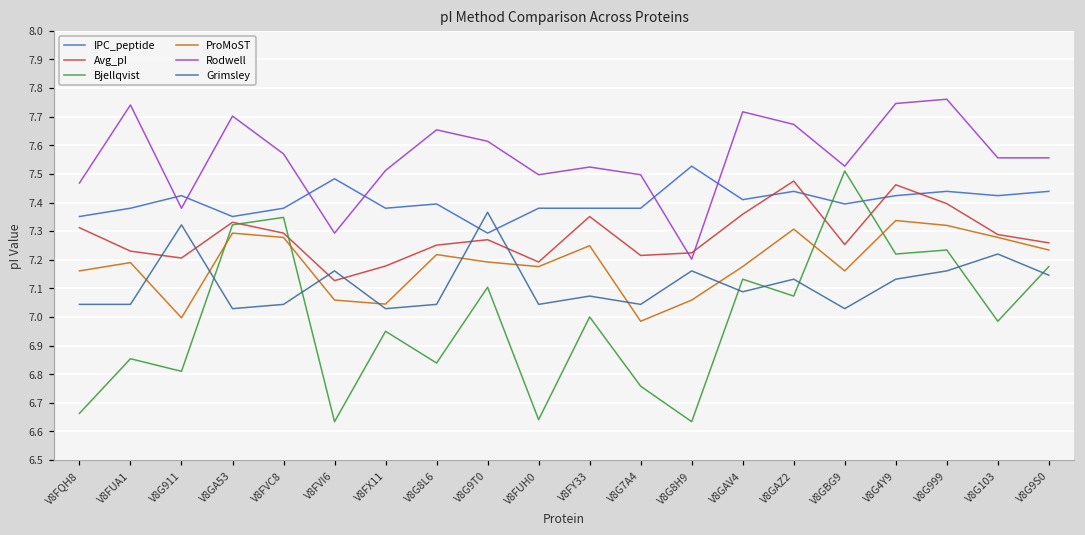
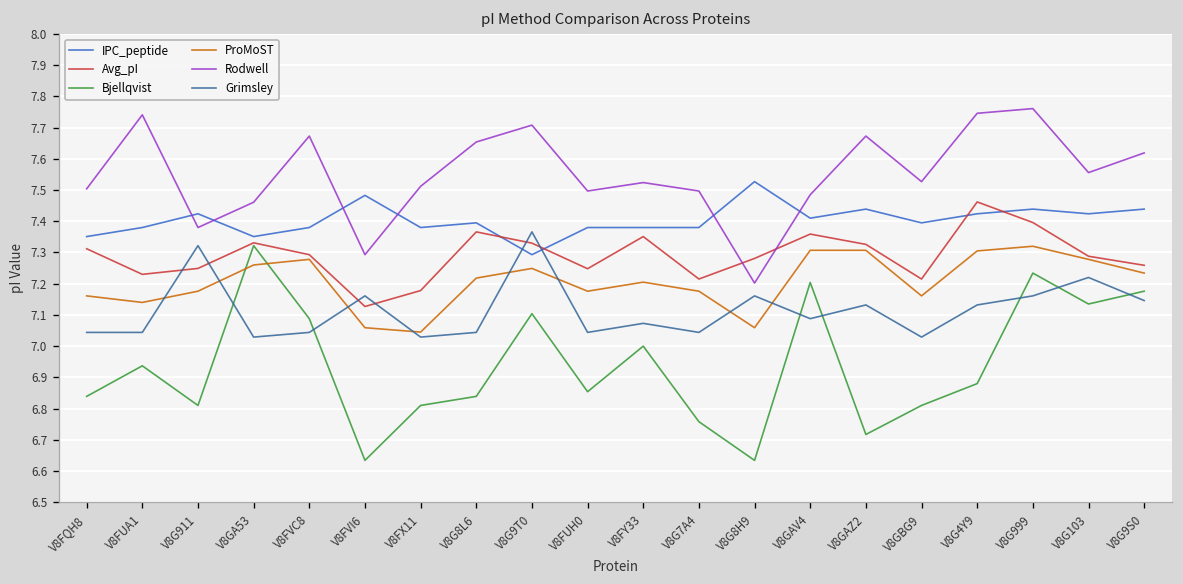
  {
    "Avg_pI": {
      "V8FQH8": 7.31,
      "V8FUA1": 7.23,
-     "V8G911": 7.21,
+     "V8G911": 7.25,
      "V8FVC8": 7.29,
      "V8FVI6": 7.13,
      "V8FX11": 7.18,
-     "V8G8L6": 7.25,
-     "V8G9T0": 7.27,
-     "V8FUH0": 7.19,
+     "V8G8L6": 7.37,
+     "V8G9T0": 7.33,
+     "V8FUH0": 7.25,
      "V8FY33": 7.35,
      "V8G7A4": 7.22,
-     "V8G8H9": 7.22,
+     "V8G8H9": 7.28,
      "V8GAV4": 7.36,
-     "V8GAZ2": 7.48,
-     "V8GBG9": 7.25,
+     "V8GAZ2": 7.33,
+     "V8GBG9": 7.22,
      "V8G4Y9": 7.46,
      "V8G999": 7.40,
      "V8G103": 7.29,
      "V8G9S0": 7.26
    },
    "Bjellqvist": {
-     "V8FQH8": 6.66,
-     "V8FUA1": 6.85,
+     "V8FQH8": 6.84,
+     "V8FUA1": 6.94,
      "V8G911": 6.81,
-     "V8FVC8": 7.35,
+     "V8FVC8": 7.09,
      "V8FVI6": 6.63,
-     "V8FX11": 6.95,
+     "V8FX11": 6.81,
      "V8G8L6": 6.84,
      "V8G9T0": 7.10,
-     "V8FUH0": 6.64,
+     "V8FUH0": 6.85,
      "V8FY33": 7.00,
      "V8G7A4": 6.76,
      "V8G8H9": 6.63,
-     "V8GAV4": 7.13,
-     "V8GAZ2": 7.07,
-     "V8GBG9": 7.51,
-     "V8G4Y9": 7.22,
+     "V8GAV4": 7.20,
+     "V8GAZ2": 6.72,
+     "V8GBG9": 6.81,
+     "V8G4Y9": 6.88,
      "V8G999": 7.23,
-     "V8G103": 6.99,
+     "V8G103": 7.14,
      "V8G9S0": 7.18
    },
    "ProMoST": {
      "V8FQH8": 7.16,
-     "V8FUA1": 7.19,
-     "V8G911": 7.00,
-     "V8GA53": 7.29,
+     "V8FUA1": 7.14,
+     "V8G911": 7.18,
+     "V8GA53": 7.26,
      "V8FVC8": 7.28,
      "V8FVI6": 7.06,
      "V8FX11": 7.05,
      "V8G8L6": 7.22,
-     "V8G9T0": 7.19,
+     "V8G9T0": 7.25,
      "V8FUH0": 7.18,
-     "V8FY33": 7.25,
-     "V8G7A4": 6.99,
+     "V8FY33": 7.21,
+     "V8G7A4": 7.18,
      "V8G8H9": 7.06,
-     "V8GAV4": 7.18,
+     "V8GAV4": 7.31,
      "V8GAZ2": 7.31,
      "V8GBG9": 7.16,
-     "V8G4Y9": 7.34,
+     "V8G4Y9": 7.31,
      "V8G999": 7.32,
      "V8G103": 7.28,
      "V8G9S0": 7.23
    },
    "Rodwell": {
-     "V8FQH8": 7.47,
+     "V8FQH8": 7.50,
      "V8FUA1": 7.74,
      "V8G911": 7.38,
-     "V8GA53": 7.70,
-     "V8FVC8": 7.57,
+     "V8GA53": 7.46,
+     "V8FVC8": 7.67,
      "V8FVI6": 7.29,
      "V8FX11": 7.51,
      "V8G8L6": 7.65,
-     "V8G9T0": 7.61,
+     "V8G9T0": 7.71,
      "V8FUH0": 7.50,
      "V8FY33": 7.52,
      "V8G7A4": 7.50,
      "V8G8H9": 7.20,
-     "V8GAV4": 7.72,
+     "V8GAV4": 7.49,
      "V8GAZ2": 7.67,
      "V8GBG9": 7.53,
      "V8G4Y9": 7.75,
      "V8G999": 7.76,
      "V8G103": 7.56,
-     "V8G9S0": 7.56
+     "V8G9S0": 7.62
    }
  }
